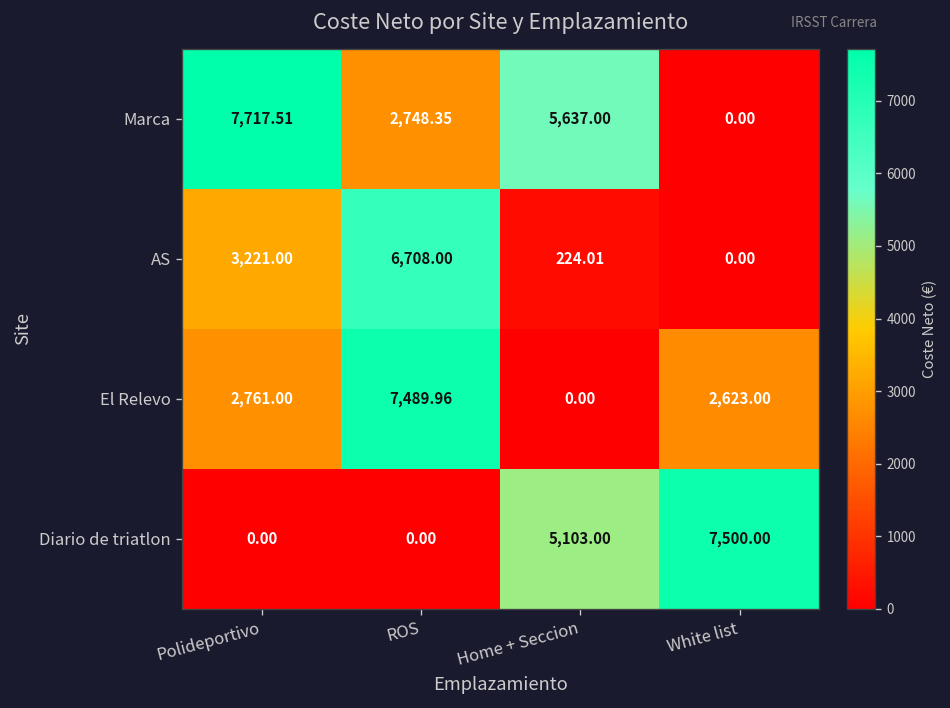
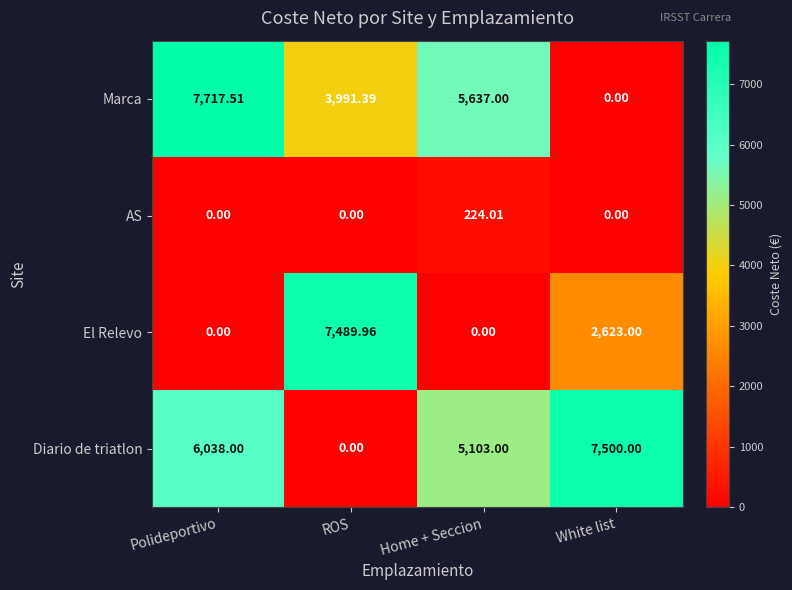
  {
    "Marca": {
      "Polideportivo": "7,717.51",
-     "ROS": "2,748.35",
+     "ROS": "3,991.39",
      "Home + Seccion": "5,637.00",
      "White list": "0.00"
    },
    "AS": {
-     "Polideportivo": "3,221.00",
-     "ROS": "6,708.00",
+     "Polideportivo": "0.00",
+     "ROS": "0.00",
      "Home + Seccion": "224.01",
      "White list": "0.00"
    },
    "El Relevo": {
-     "Polideportivo": "2,761.00",
+     "Polideportivo": "0.00",
      "ROS": "7,489.96",
      "Home + Seccion": "0.00",
      "White list": "2,623.00"
    },
    "Diario de triatlon": {
-     "Polideportivo": "0.00",
+     "Polideportivo": "6,038.00",
      "ROS": "0.00",
      "Home + Seccion": "5,103.00",
      "White list": "7,500.00"
    }
  }
